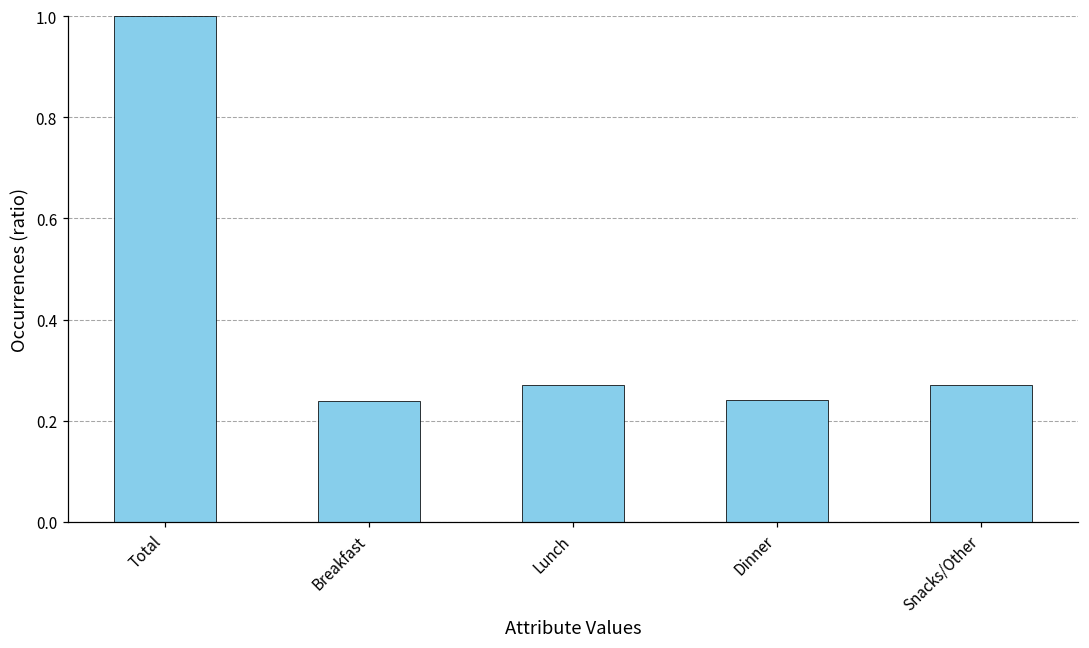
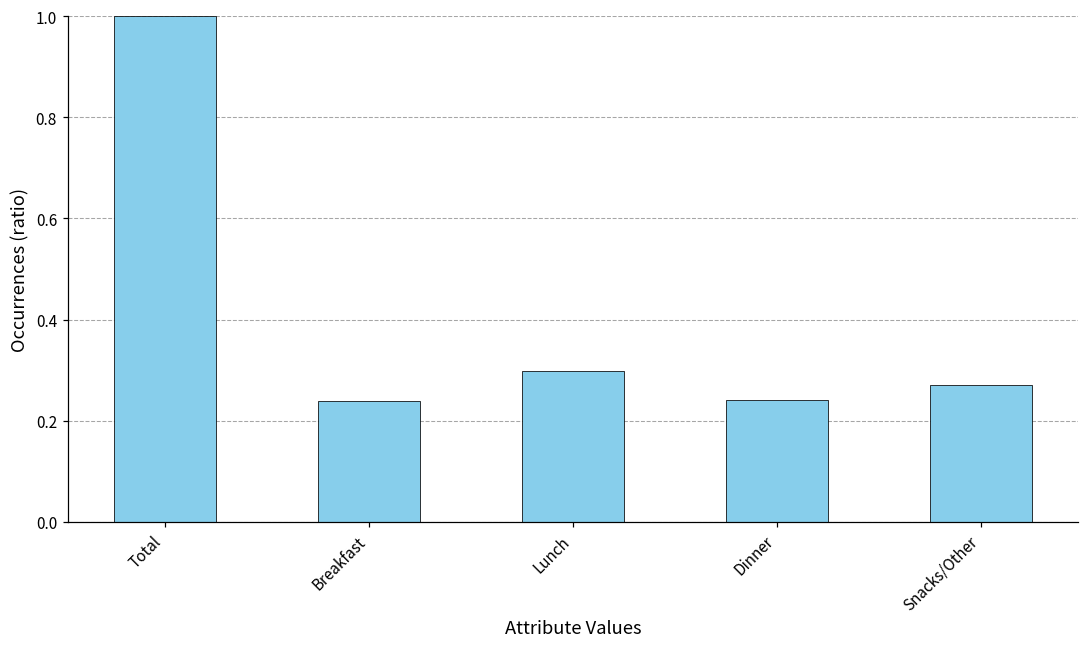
  {
    "Total": 1.00,
    "Breakfast": 0.24,
-   "Lunch": 0.27,
+   "Lunch": 0.30,
    "Dinner": 0.24,
    "Snacks/Other": 0.27
  }
